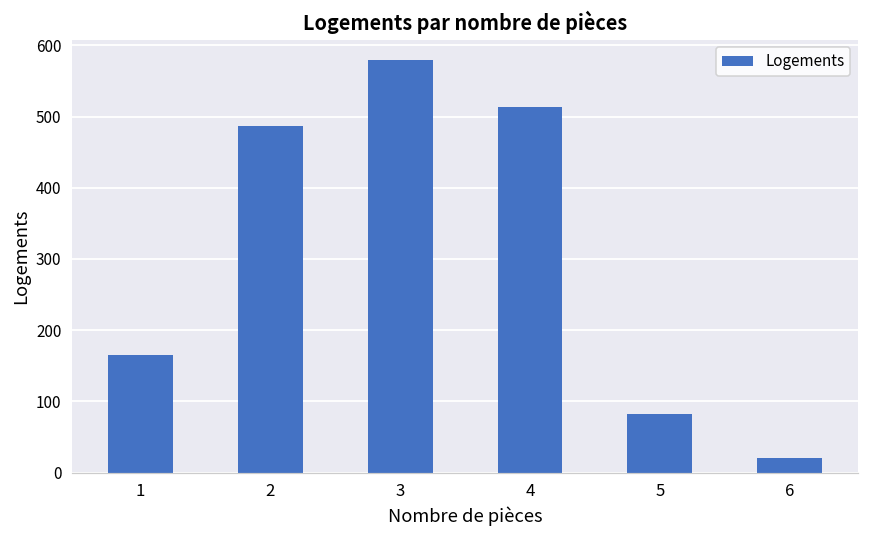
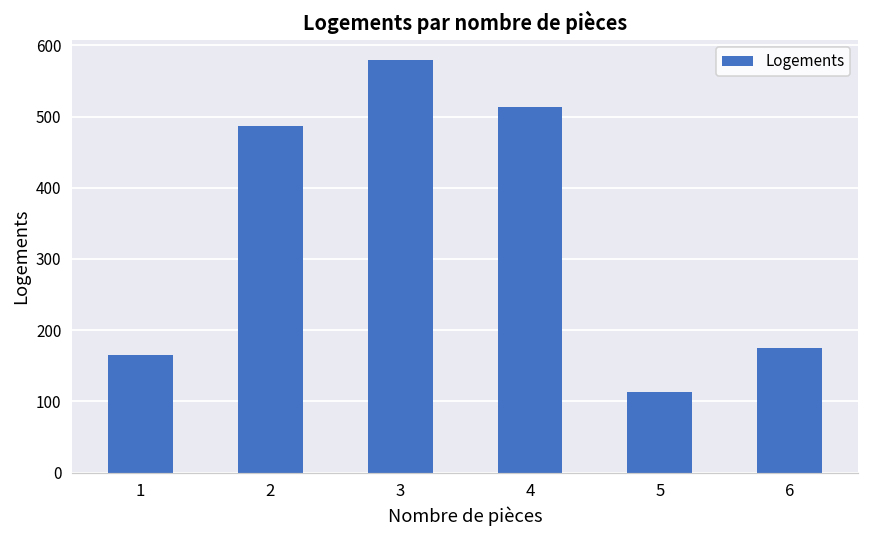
  {
    "1": 170,
    "2": 490,
    "3": 580,
    "4": 510,
-   "5": 80,
-   "6": 20
+   "5": 110,
+   "6": 180
  }
